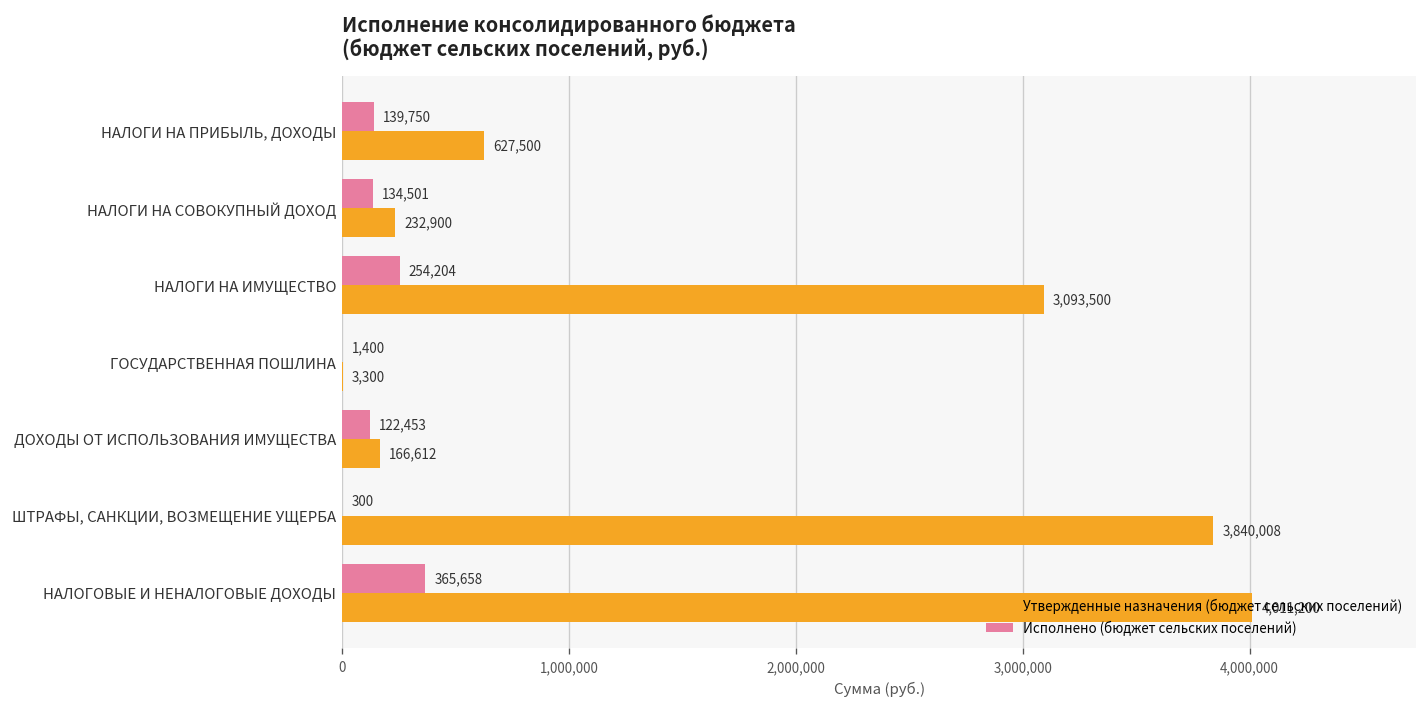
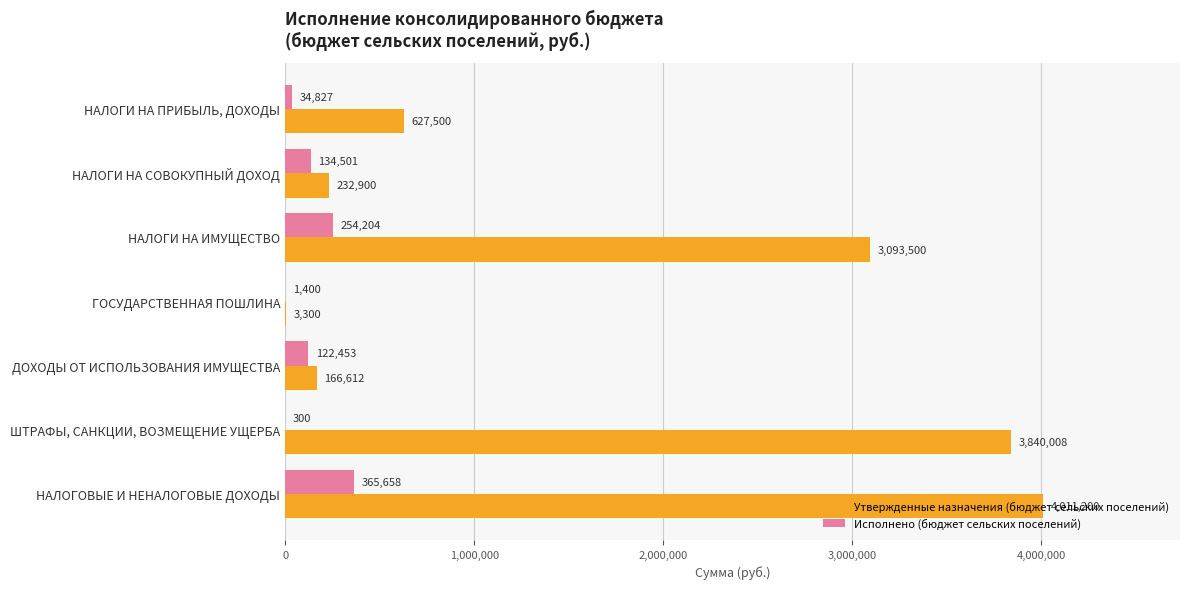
  {
    "Утвержденные назначения (бюджет сельских поселений)": {
      "НАЛОГИ НА ПРИБЫЛЬ, ДОХОДЫ": "627,500",
      "НАЛОГИ НА СОВОКУПНЫЙ ДОХОД": "232,900",
      "НАЛОГИ НА ИМУЩЕСТВО": "3,093,500",
      "ГОСУДАРСТВЕННАЯ ПОШЛИНА": "3,300",
      "ДОХОДЫ ОТ ИСПОЛЬЗОВАНИЯ ИМУЩЕСТВА": "166,612",
      "ШТРАФЫ, САНКЦИИ, ВОЗМЕЩЕНИЕ УЩЕРБА": "3,840,008",
      "НАЛОГОВЫЕ И НЕНАЛОГОВЫЕ ДОХОДЫ": "4,011,200"
    },
    "Исполнено (бюджет сельских поселений)": {
-     "НАЛОГИ НА ПРИБЫЛЬ, ДОХОДЫ": "139,750",
+     "НАЛОГИ НА ПРИБЫЛЬ, ДОХОДЫ": "34,827",
      "НАЛОГИ НА СОВОКУПНЫЙ ДОХОД": "134,501",
      "НАЛОГИ НА ИМУЩЕСТВО": "254,204",
      "ГОСУДАРСТВЕННАЯ ПОШЛИНА": "1,400",
      "ДОХОДЫ ОТ ИСПОЛЬЗОВАНИЯ ИМУЩЕСТВА": "122,453",
      "ШТРАФЫ, САНКЦИИ, ВОЗМЕЩЕНИЕ УЩЕРБА": "300",
      "НАЛОГОВЫЕ И НЕНАЛОГОВЫЕ ДОХОДЫ": "365,658"
    }
  }
